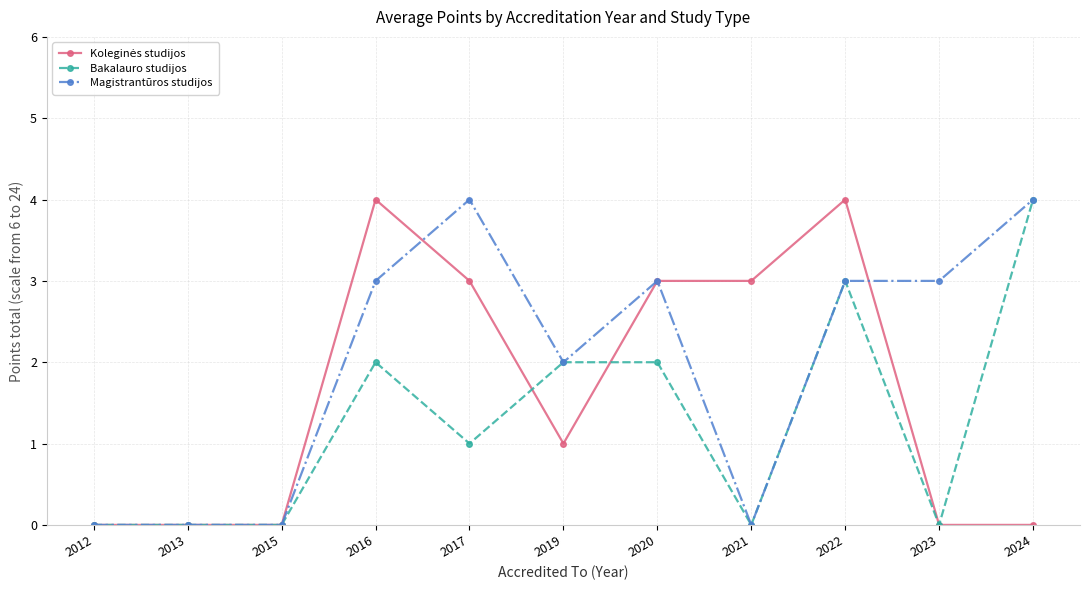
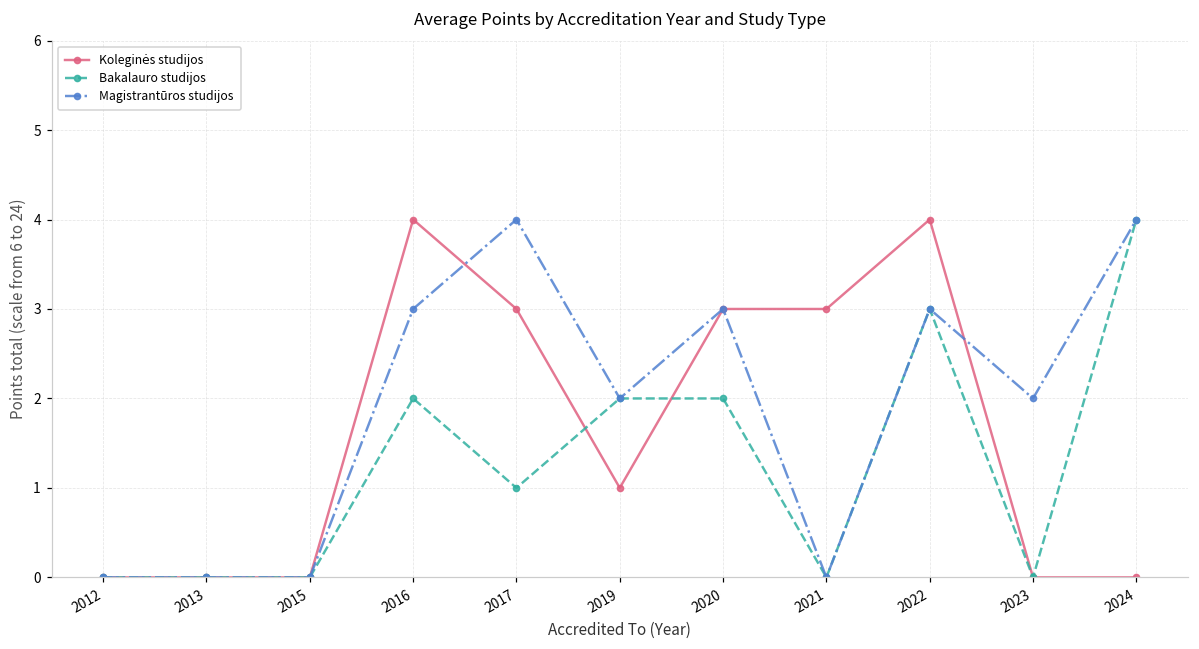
  {
    "Koleginės studijos": {
      "2016": 4,
      "2017": 3,
      "2019": 1,
      "2021": 3,
      "2022": 4,
      "2024": 0
    },
    "Bakalauro studijos": {
      "2016": 2,
      "2017": 1,
      "2020": 2
    },
    "Magistrantūros studijos": {
      "2016": 3,
      "2017": 4,
-     "2023": 3
+     "2023": 2
    }
  }
